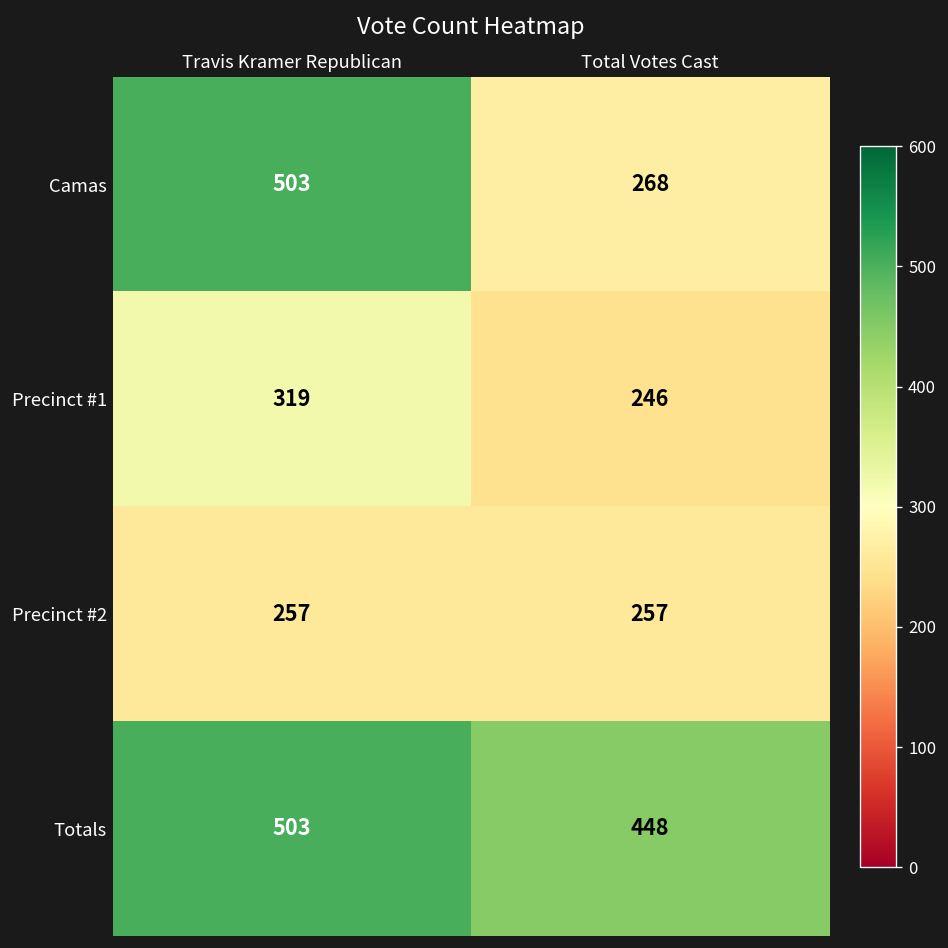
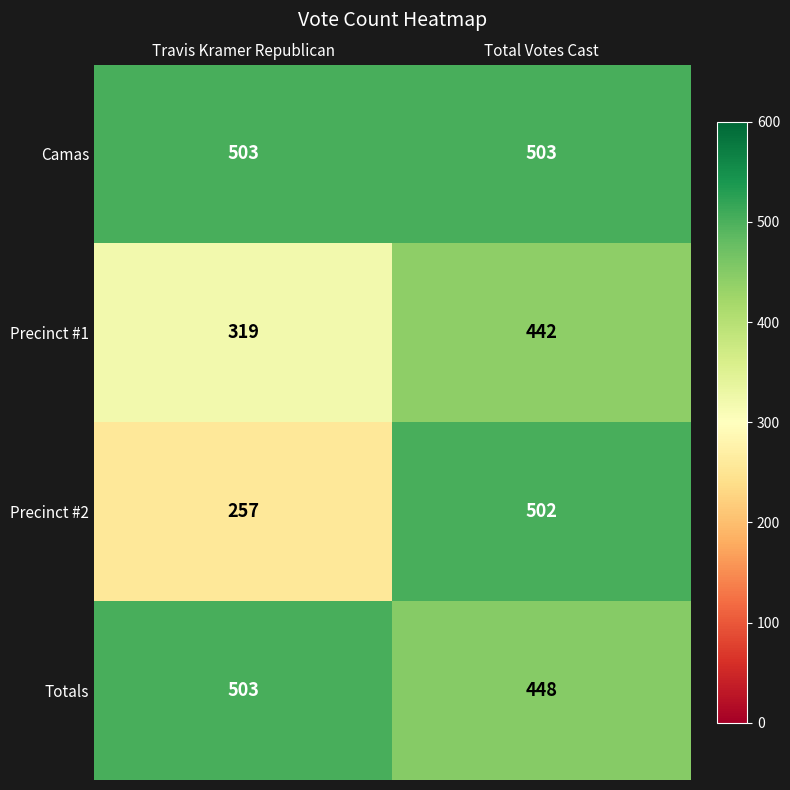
  {
    "Camas": {
      "Travis Kramer Republican": 503,
-     "Total Votes Cast": 268
+     "Total Votes Cast": 503
    },
    "Precinct #1": {
      "Travis Kramer Republican": 319,
-     "Total Votes Cast": 246
+     "Total Votes Cast": 442
    },
    "Precinct #2": {
      "Travis Kramer Republican": 257,
-     "Total Votes Cast": 257
+     "Total Votes Cast": 502
    },
    "Totals": {
      "Travis Kramer Republican": 503,
      "Total Votes Cast": 448
    }
  }
